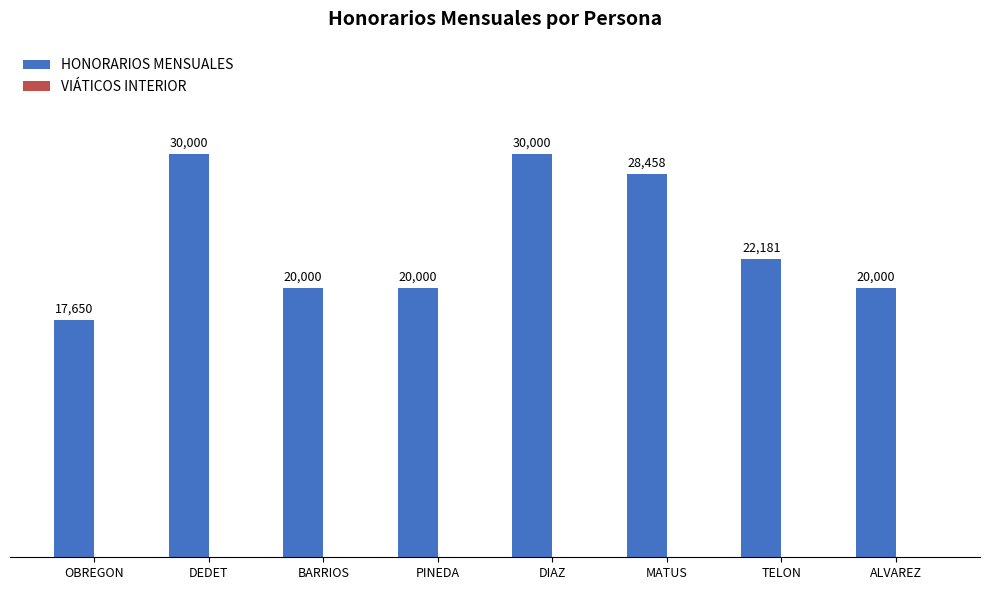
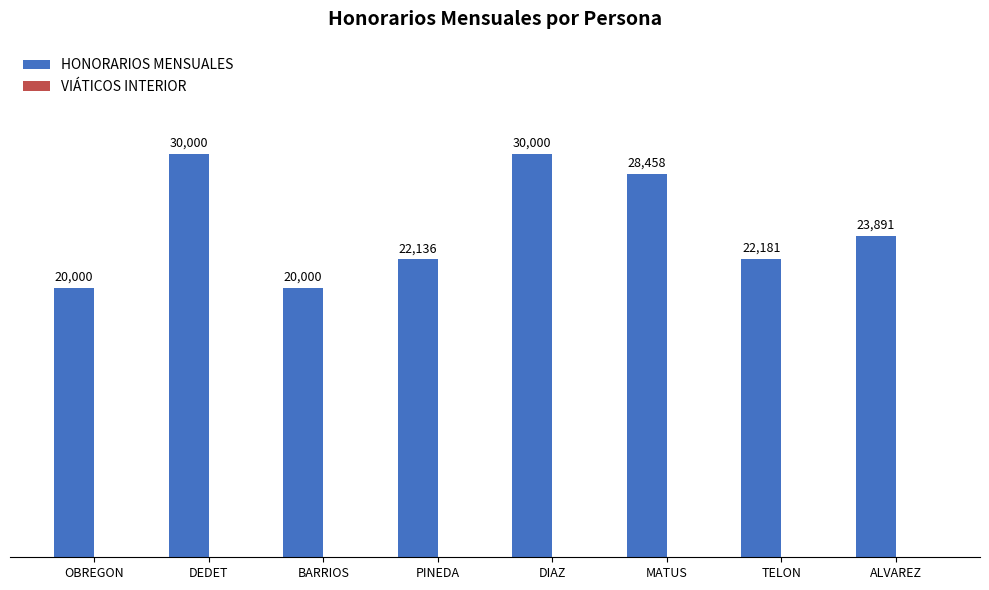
  {
    "HONORARIOS MENSUALES": {
-     "OBREGON": "17,650",
+     "OBREGON": "20,000",
      "DEDET": "30,000",
      "BARRIOS": "20,000",
-     "PINEDA": "20,000",
+     "PINEDA": "22,136",
      "DIAZ": "30,000",
      "MATUS": "28,458",
      "TELON": "22,181",
-     "ALVAREZ": "20,000"
+     "ALVAREZ": "23,891"
    }
  }
